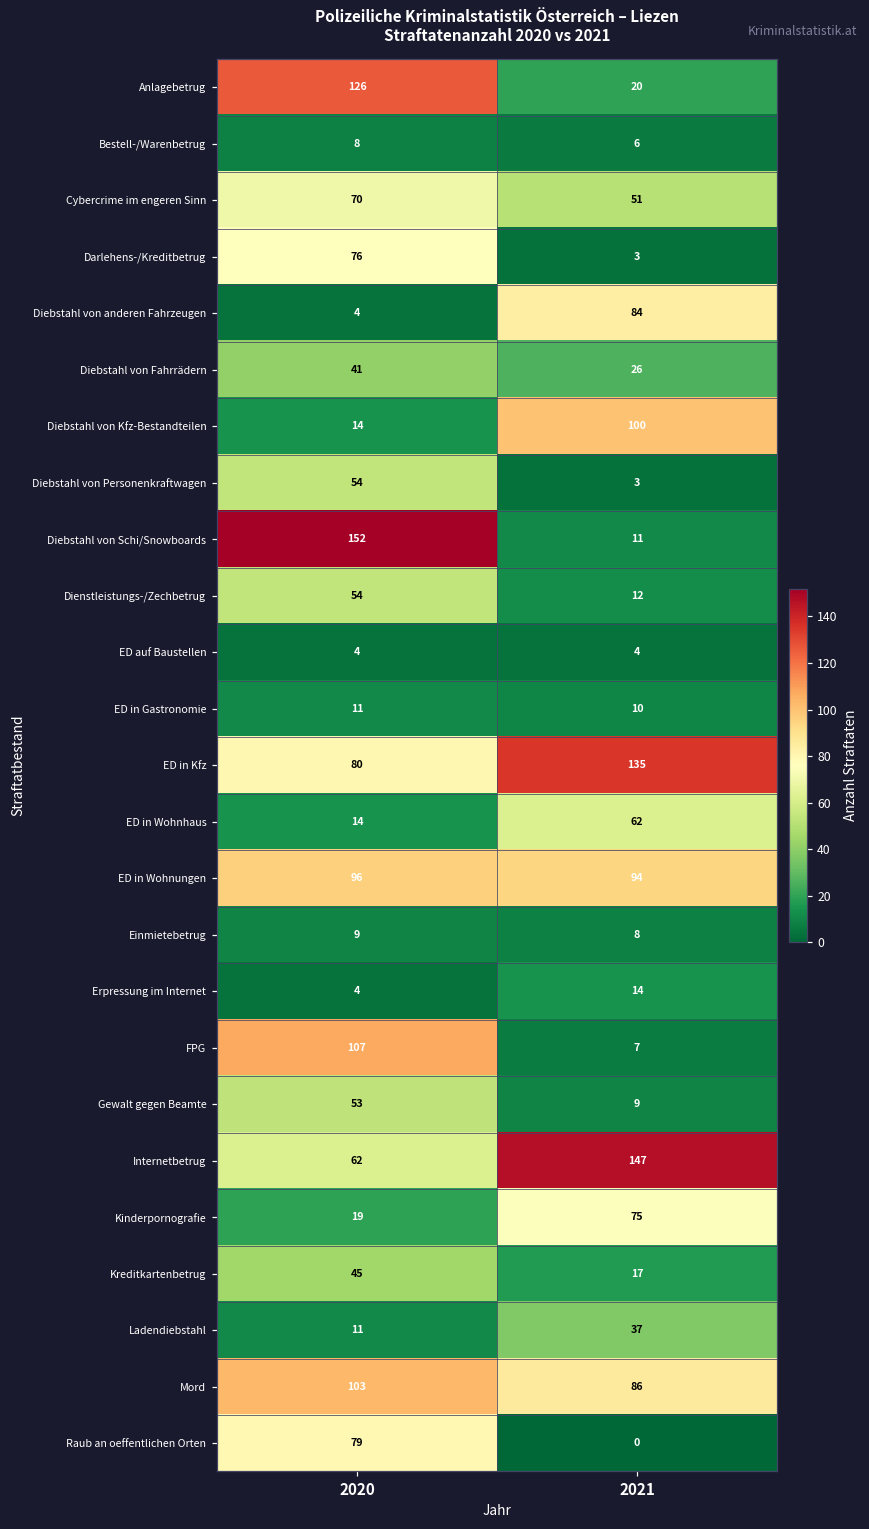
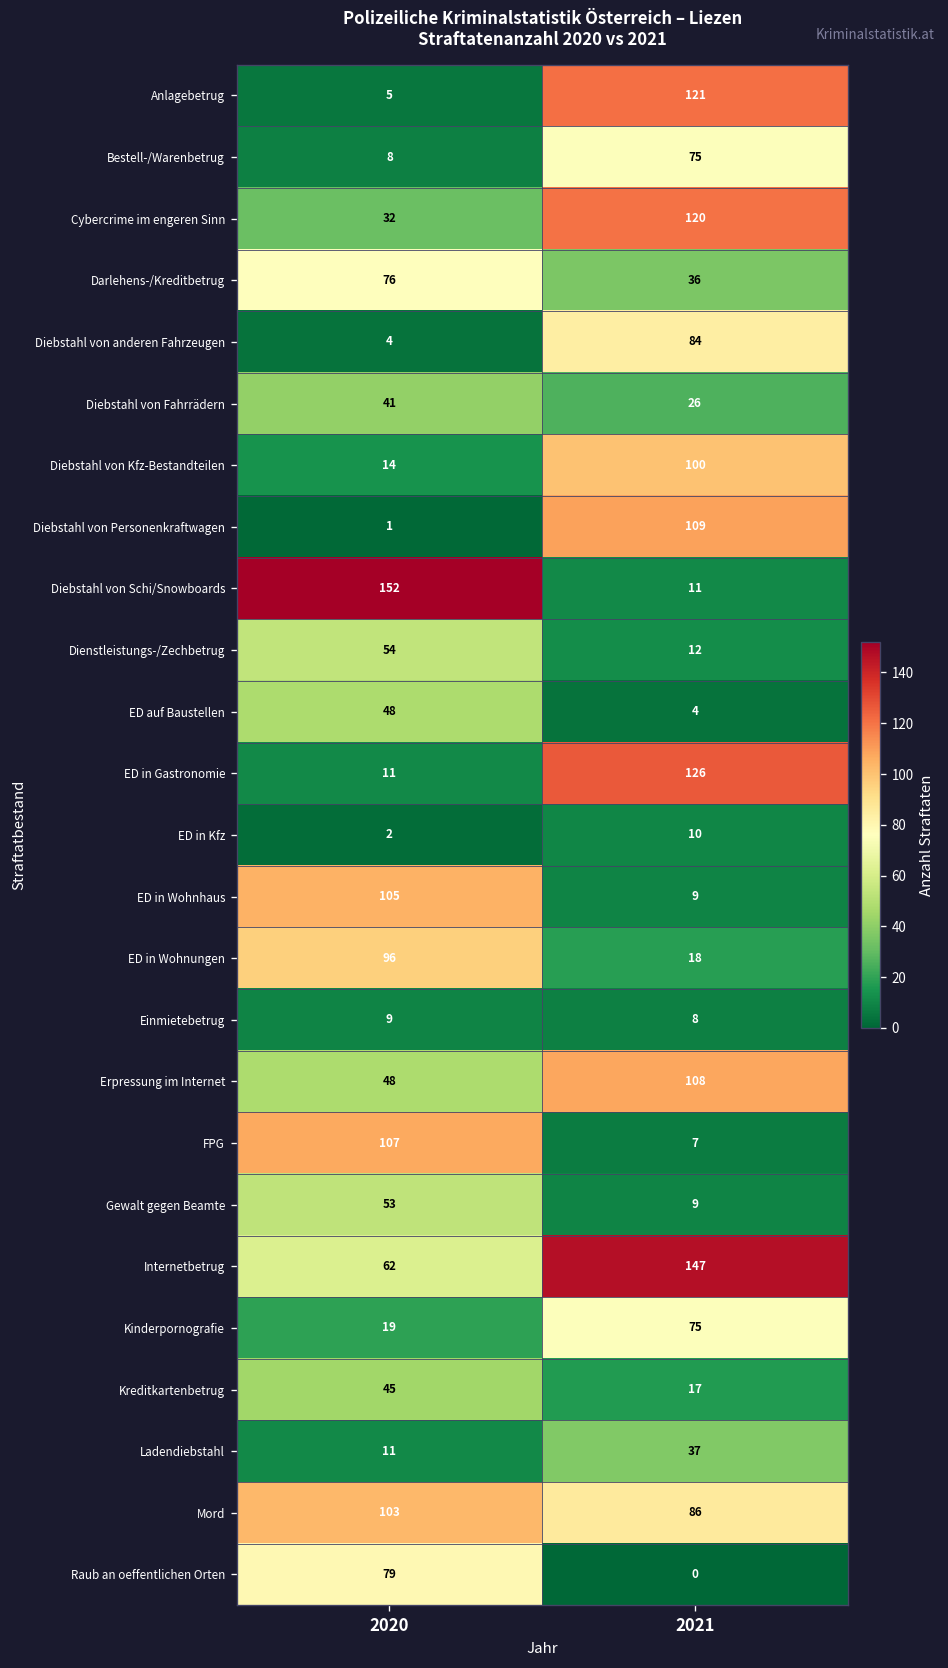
  {
    "Anlagebetrug": {
-     "2020": 126,
-     "2021": 20
+     "2020": 5,
+     "2021": 121
    },
    "Bestell-/Warenbetrug": {
      "2020": 8,
-     "2021": 6
+     "2021": 75
    },
    "Cybercrime im engeren Sinn": {
-     "2020": 70,
-     "2021": 51
+     "2020": 32,
+     "2021": 120
    },
    "Darlehens-/Kreditbetrug": {
      "2020": 76,
-     "2021": 3
+     "2021": 36
    },
    "Diebstahl von anderen Fahrzeugen": {
      "2020": 4,
      "2021": 84
    },
    "Diebstahl von Fahrrädern": {
      "2020": 41,
      "2021": 26
    },
    "Diebstahl von Kfz-Bestandteilen": {
      "2020": 14,
      "2021": 100
    },
    "Diebstahl von Personenkraftwagen": {
-     "2020": 54,
-     "2021": 3
+     "2020": 1,
+     "2021": 109
    },
    "Diebstahl von Schi/Snowboards": {
      "2020": 152,
      "2021": 11
    },
    "Dienstleistungs-/Zechbetrug": {
      "2020": 54,
      "2021": 12
    },
    "ED auf Baustellen": {
-     "2020": 4,
+     "2020": 48,
      "2021": 4
    },
    "ED in Gastronomie": {
      "2020": 11,
-     "2021": 10
+     "2021": 126
    },
    "ED in Kfz": {
-     "2020": 80,
-     "2021": 135
+     "2020": 2,
+     "2021": 10
    },
    "ED in Wohnhaus": {
-     "2020": 14,
-     "2021": 62
+     "2020": 105,
+     "2021": 9
    },
    "ED in Wohnungen": {
      "2020": 96,
-     "2021": 94
+     "2021": 18
    },
    "Einmietebetrug": {
      "2020": 9,
      "2021": 8
    },
    "Erpressung im Internet": {
-     "2020": 4,
-     "2021": 14
+     "2020": 48,
+     "2021": 108
    },
    "FPG": {
      "2020": 107,
      "2021": 7
    },
    "Gewalt gegen Beamte": {
      "2020": 53,
      "2021": 9
    },
    "Internetbetrug": {
      "2020": 62,
      "2021": 147
    },
    "Kinderpornografie": {
      "2020": 19,
      "2021": 75
    },
    "Kreditkartenbetrug": {
      "2020": 45,
      "2021": 17
    },
    "Ladendiebstahl": {
      "2020": 11,
      "2021": 37
    },
    "Mord": {
      "2020": 103,
      "2021": 86
    },
    "Raub an oeffentlichen Orten": {
      "2020": 79,
      "2021": 0
    }
  }
